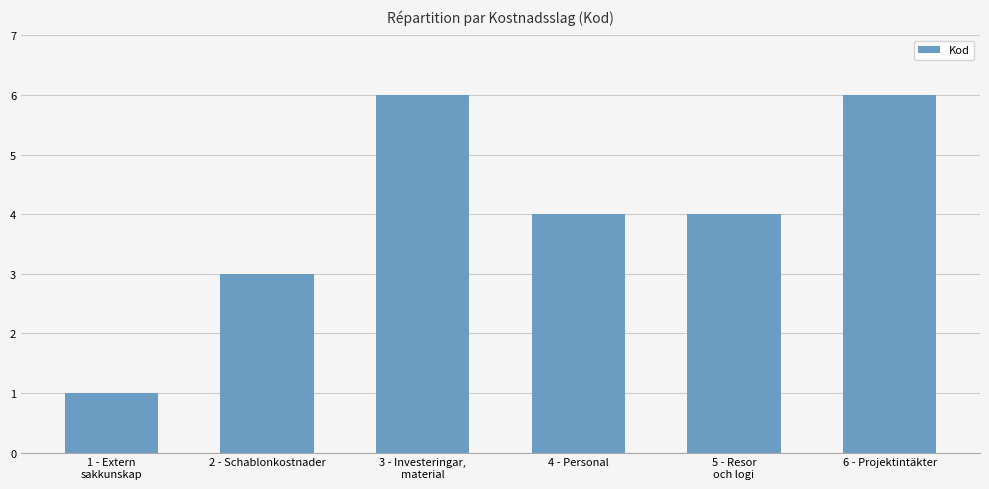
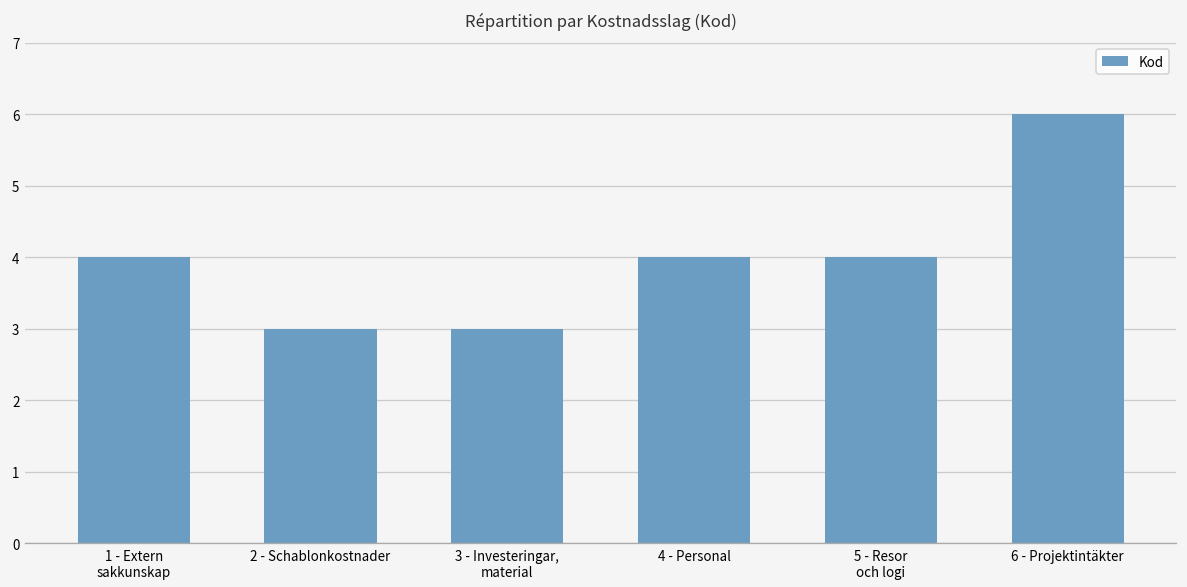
  {
-   "1 - Extern sakkunskap": 1,
+   "1 - Extern sakkunskap": 4,
    "2 - Schablonkostnader": 3,
-   "3 - Investeringar, material": 6,
+   "3 - Investeringar, material": 3,
    "4 - Personal": 4,
    "5 - Resor och logi": 4,
    "6 - Projektintäkter": 6
  }
